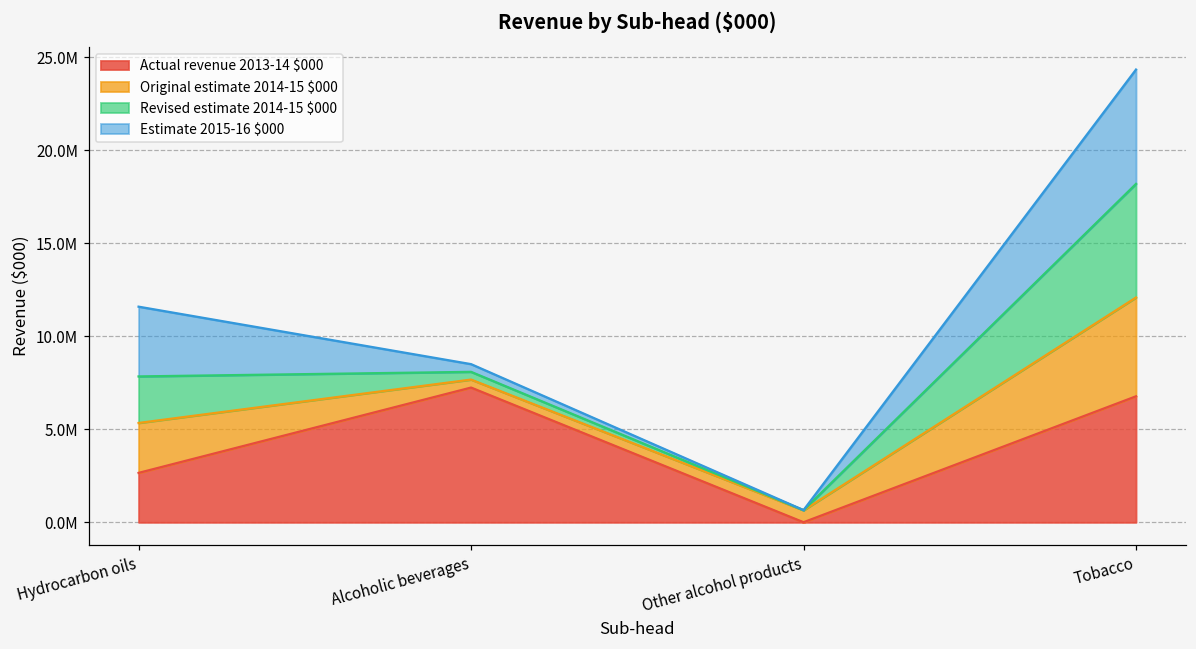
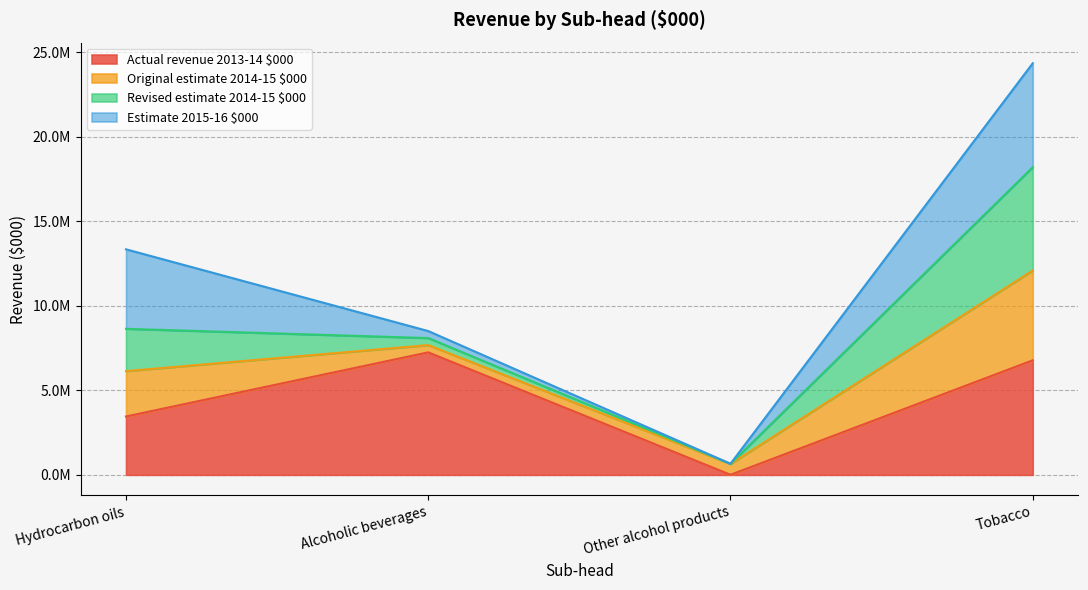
  {
    "Actual revenue 2013-14 $000": {
-     "Hydrocarbon oils": 2700000,
+     "Hydrocarbon oils": 3500000,
      "Alcoholic beverages": 7200000,
      "Other alcohol products": 0,
      "Tobacco": 6800000
    },
    "Original estimate 2014-15 $000": {
      "Hydrocarbon oils": 2700000,
      "Alcoholic beverages": 400000,
      "Tobacco": 5300000
    },
    "Revised estimate 2014-15 $000": {
      "Hydrocarbon oils": 2500000,
      "Alcoholic beverages": 400000,
      "Tobacco": 6100000
    },
    "Estimate 2015-16 $000": {
-     "Hydrocarbon oils": 3700000,
+     "Hydrocarbon oils": 4700000,
      "Alcoholic beverages": 400000,
      "Tobacco": 6100000
    }
  }
